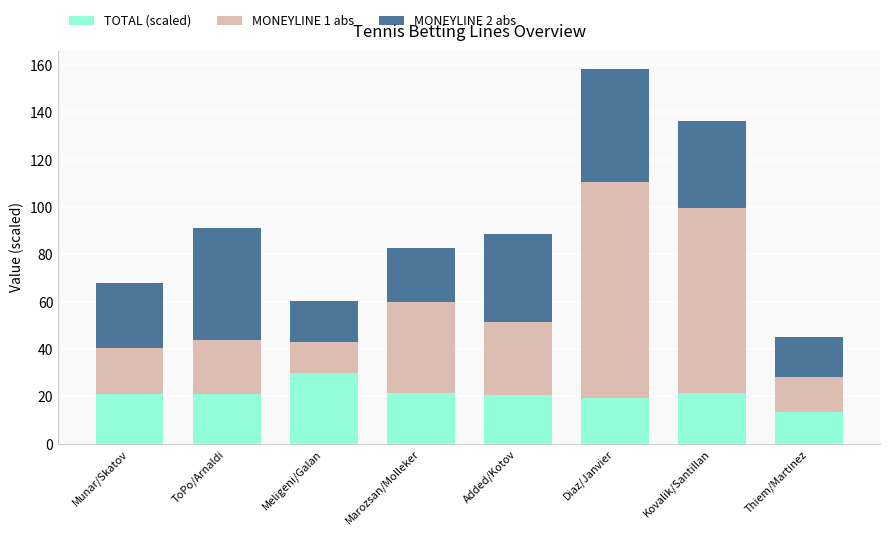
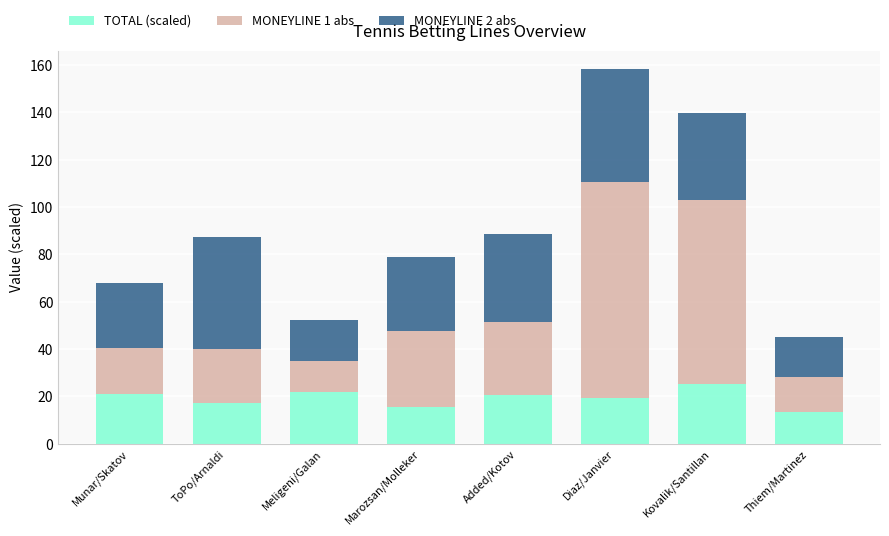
  {
    "TOTAL (scaled)": {
      "Munar/Skatov": 21,
-     "ToPo/Arnaldi": 21,
-     "Meligeni/Galan": 30,
-     "Marozsan/Molleker": 22,
+     "ToPo/Arnaldi": 17,
+     "Meligeni/Galan": 22,
+     "Marozsan/Molleker": 16,
      "Added/Kotov": 21,
      "Diaz/Janvier": 20,
-     "Kovalik/Santillan": 22,
+     "Kovalik/Santillan": 25,
      "Thiem/Martinez": 14
    },
    "MONEYLINE 1 abs": {
      "Munar/Skatov": 20,
      "ToPo/Arnaldi": 23,
      "Meligeni/Galan": 13,
-     "Marozsan/Molleker": 38,
+     "Marozsan/Molleker": 32,
      "Added/Kotov": 31,
      "Diaz/Janvier": 91,
      "Kovalik/Santillan": 78,
      "Thiem/Martinez": 15
    },
    "MONEYLINE 2 abs": {
      "Munar/Skatov": 27,
      "ToPo/Arnaldi": 47,
      "Meligeni/Galan": 17,
-     "Marozsan/Molleker": 23,
+     "Marozsan/Molleker": 31,
      "Added/Kotov": 37,
      "Diaz/Janvier": 48,
      "Kovalik/Santillan": 37,
      "Thiem/Martinez": 17
    }
  }
